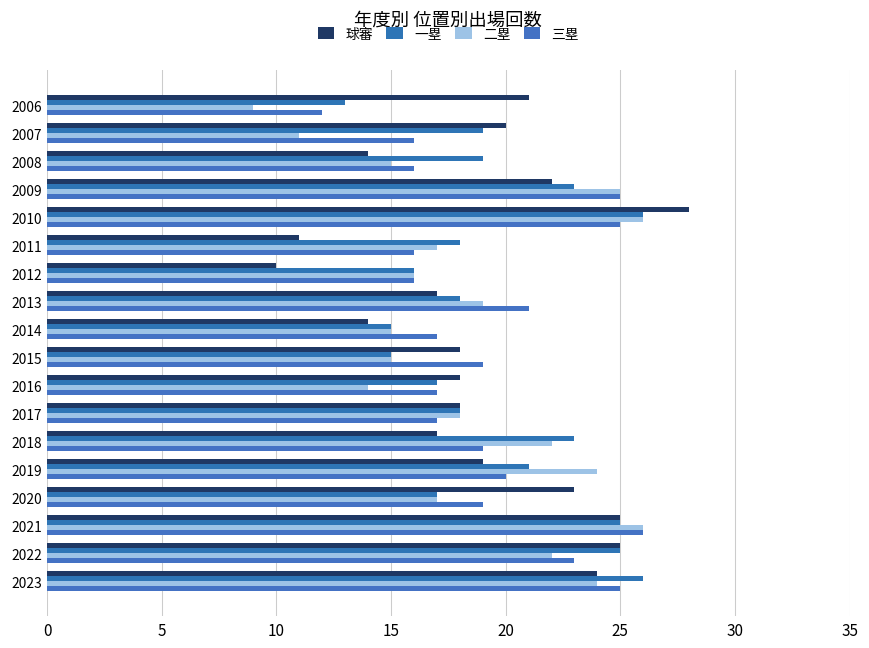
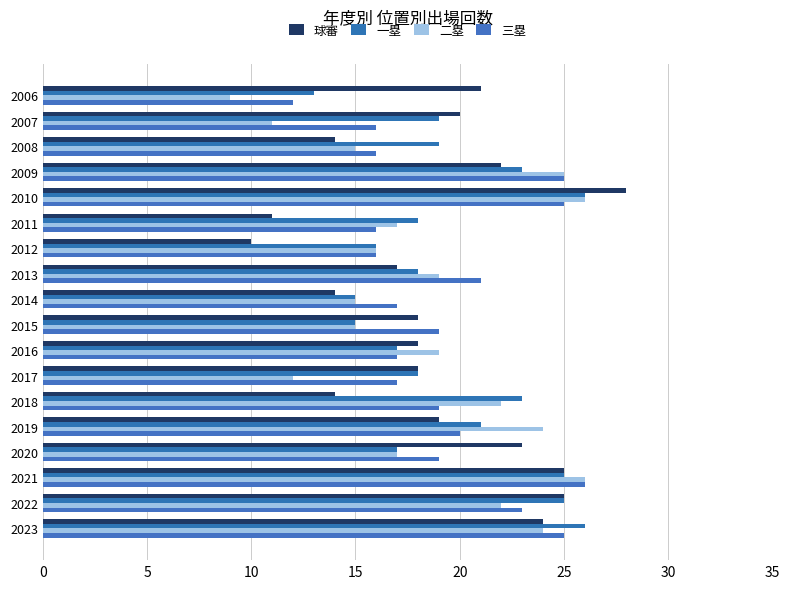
  {
    "球審": {
      "2006": 21,
      "2007": 20,
      "2008": 14,
      "2009": 22,
      "2010": 28,
      "2011": 11,
      "2012": 10,
      "2013": 17,
      "2014": 14,
      "2015": 18,
      "2016": 18,
      "2017": 18,
-     "2018": 17,
+     "2018": 14,
      "2019": 19,
      "2020": 23,
      "2021": 25,
      "2022": 25,
      "2023": 24
    },
    "二塁": {
      "2006": 9,
      "2007": 11,
      "2008": 15,
      "2009": 25,
      "2010": 26,
      "2011": 17,
      "2012": 16,
      "2013": 19,
      "2014": 15,
      "2015": 15,
-     "2016": 14,
-     "2017": 18,
+     "2016": 19,
+     "2017": 12,
      "2018": 22,
      "2019": 24,
      "2020": 17,
      "2021": 26,
      "2022": 22,
      "2023": 24
    }
  }
